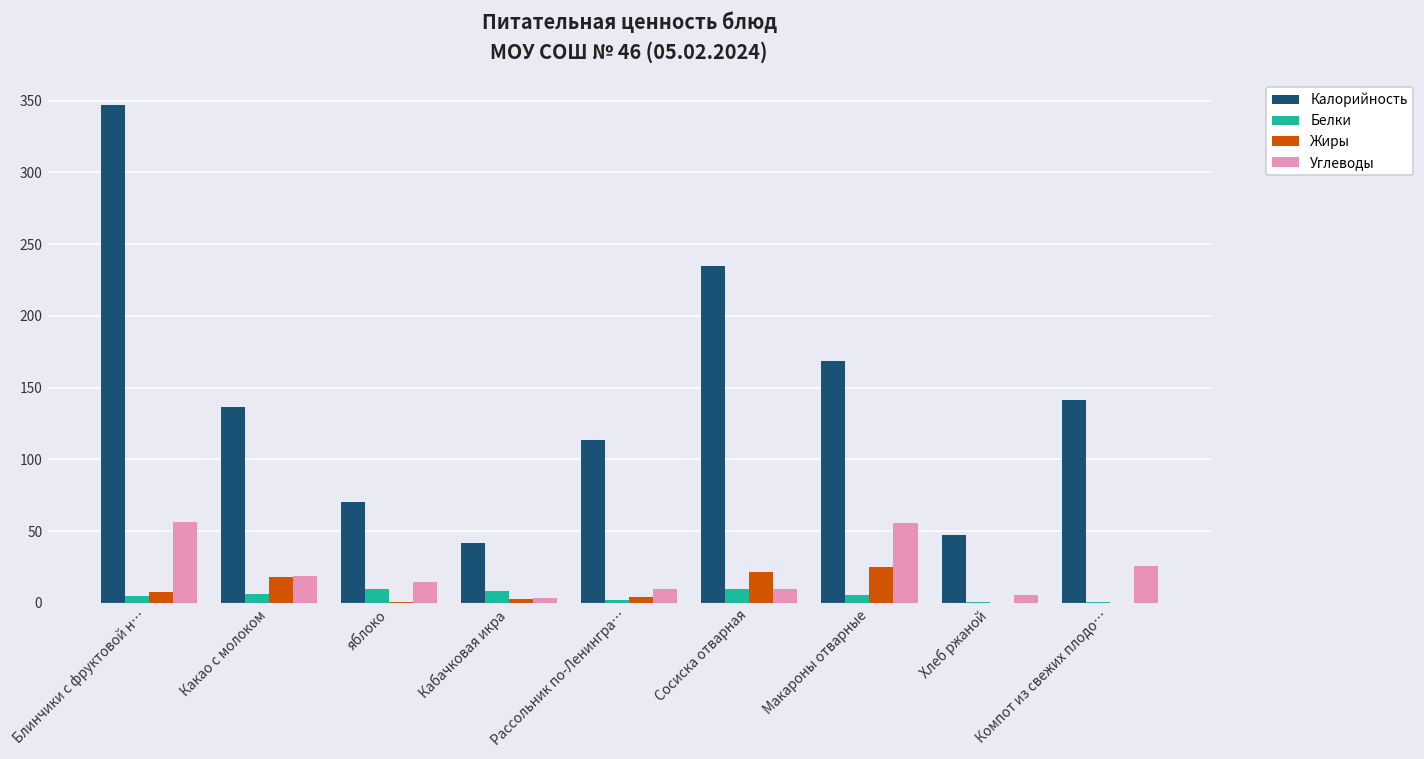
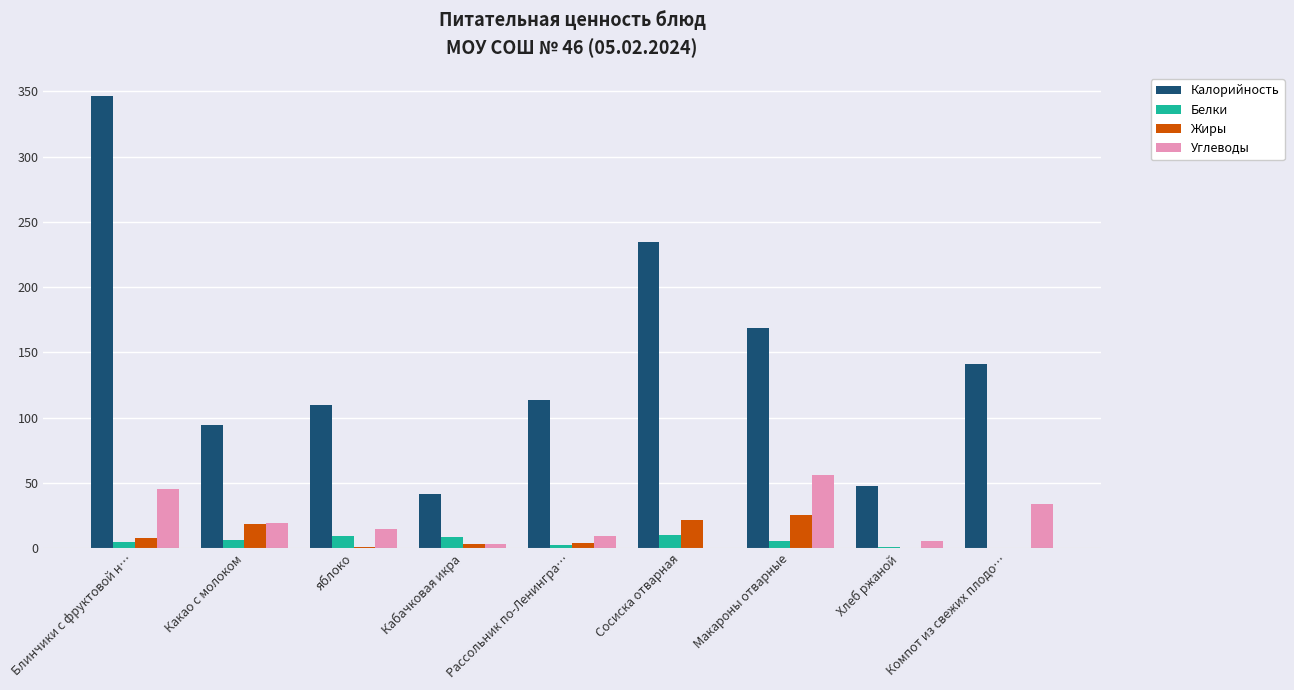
  {
    "Калорийность": {
      "Блинчики с фруктовой н…": 347,
-     "Какао с молоком": 136,
-     "яблоко": 71,
+     "Какао с молоком": 95,
+     "яблоко": 110,
      "Кабачковая икра": 42,
      "Рассольник по-Ленингра…": 114,
      "Сосиска отварная": 235,
      "Макароны отварные": 168,
      "Хлеб ржаной": 47,
      "Компот из свежих плодо…": 141
    },
    "Белки": {
      "Блинчики с фруктовой н…": 5,
      "Какао с молоком": 7,
      "яблоко": 10,
      "Кабачковая икра": 8,
      "Рассольник по-Ленингра…": 2,
      "Сосиска отварная": 10,
      "Макароны отварные": 6
    },
    "Жиры": {
      "Блинчики с фруктовой н…": 8,
      "Какао с молоком": 18,
      "Кабачковая икра": 3,
      "Рассольник по-Ленингра…": 4,
      "Сосиска отварная": 22,
      "Макароны отварные": 25
    },
    "Углеводы": {
-     "Блинчики с фруктовой н…": 56,
+     "Блинчики с фруктовой н…": 45,
      "Какао с молоком": 19,
      "яблоко": 15,
      "Кабачковая икра": 3,
      "Рассольник по-Ленингра…": 10,
-     "Сосиска отварная": 10,
+     "Сосиска отварная": 0,
      "Макароны отварные": 56,
      "Хлеб ржаной": 5,
-     "Компот из свежих плодо…": 26
+     "Компот из свежих плодо…": 34
    }
  }
